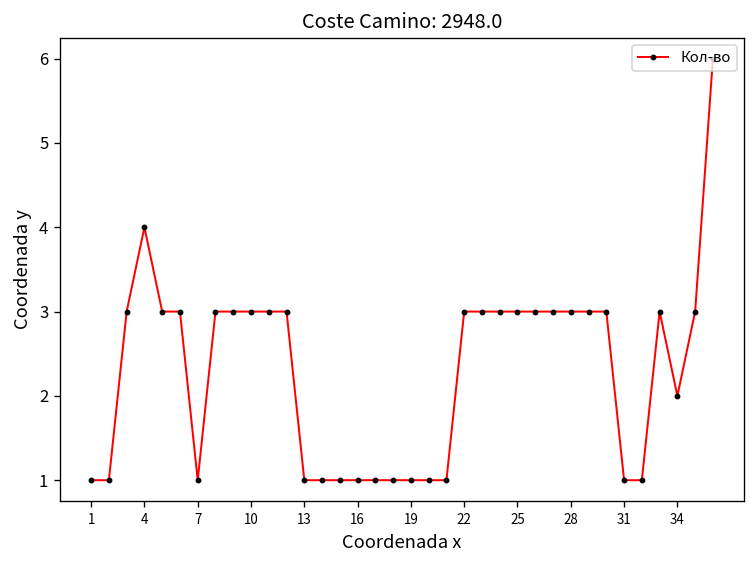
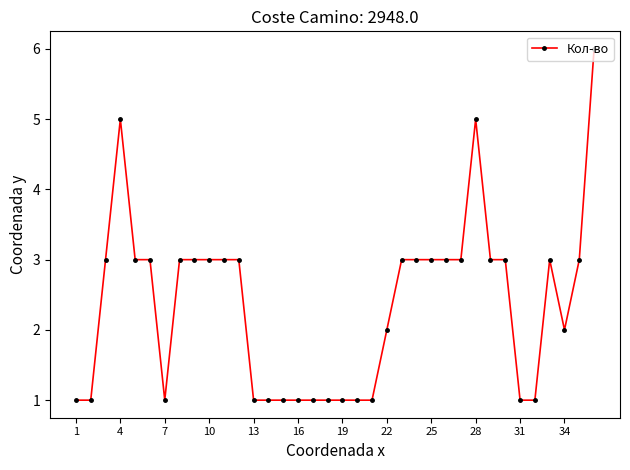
  {
    "1": 1,
-   "4": 4,
+   "4": 5,
    "7": 1,
    "10": 3,
    "13": 1,
    "16": 1,
    "19": 1,
-   "22": 3,
+   "22": 2,
    "25": 3,
-   "28": 3,
+   "28": 5,
    "31": 1,
    "34": 2
  }
